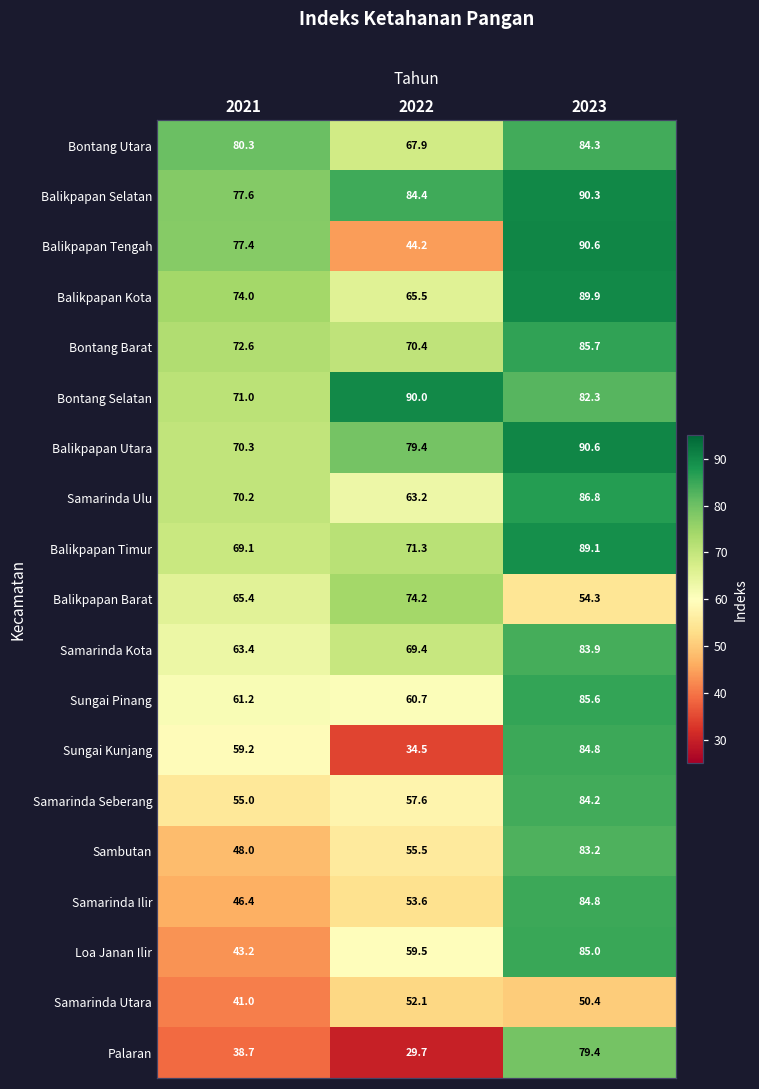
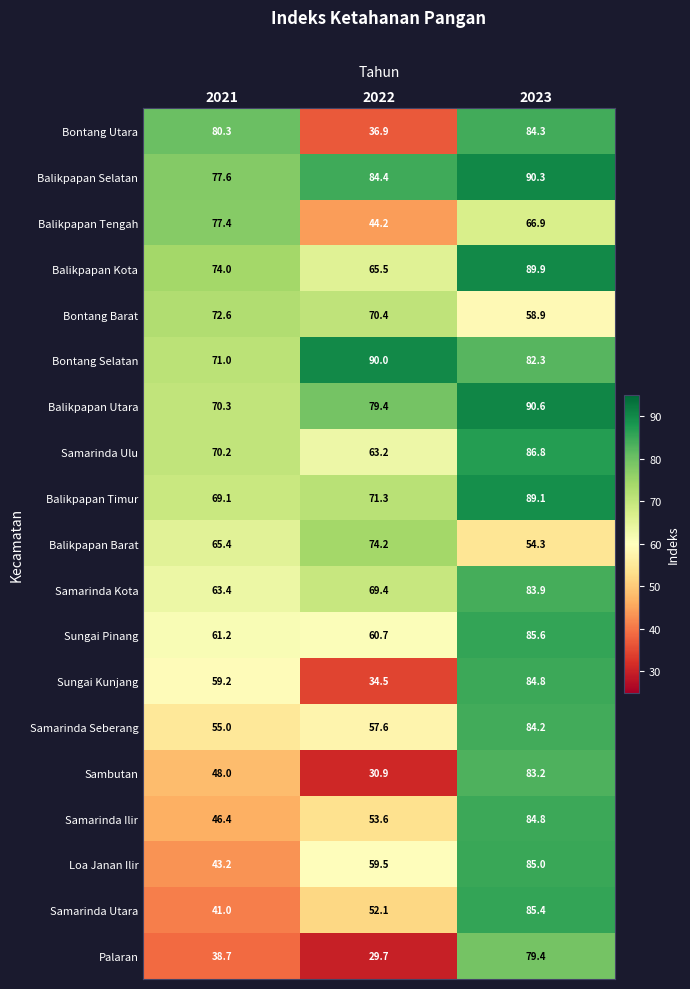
  {
    "Bontang Utara": {
      "2021": 80.3,
-     "2022": 67.9,
+     "2022": 36.9,
      "2023": 84.3
    },
    "Balikpapan Selatan": {
      "2021": 77.6,
      "2022": 84.4,
      "2023": 90.3
    },
    "Balikpapan Tengah": {
      "2021": 77.4,
      "2022": 44.2,
-     "2023": 90.6
+     "2023": 66.9
    },
    "Balikpapan Kota": {
      "2021": 74.0,
      "2022": 65.5,
      "2023": 89.9
    },
    "Bontang Barat": {
      "2021": 72.6,
      "2022": 70.4,
-     "2023": 85.7
+     "2023": 58.9
    },
    "Bontang Selatan": {
      "2021": 71.0,
      "2022": 90.0,
      "2023": 82.3
    },
    "Balikpapan Utara": {
      "2021": 70.3,
      "2022": 79.4,
      "2023": 90.6
    },
    "Samarinda Ulu": {
      "2021": 70.2,
      "2022": 63.2,
      "2023": 86.8
    },
    "Balikpapan Timur": {
      "2021": 69.1,
      "2022": 71.3,
      "2023": 89.1
    },
    "Balikpapan Barat": {
      "2021": 65.4,
      "2022": 74.2,
      "2023": 54.3
    },
    "Samarinda Kota": {
      "2021": 63.4,
      "2022": 69.4,
      "2023": 83.9
    },
    "Sungai Pinang": {
      "2021": 61.2,
      "2022": 60.7,
      "2023": 85.6
    },
    "Sungai Kunjang": {
      "2021": 59.2,
      "2022": 34.5,
      "2023": 84.8
    },
    "Samarinda Seberang": {
      "2021": 55.0,
      "2022": 57.6,
      "2023": 84.2
    },
    "Sambutan": {
      "2021": 48.0,
-     "2022": 55.5,
+     "2022": 30.9,
      "2023": 83.2
    },
    "Samarinda Ilir": {
      "2021": 46.4,
      "2022": 53.6,
      "2023": 84.8
    },
    "Loa Janan Ilir": {
      "2021": 43.2,
      "2022": 59.5,
      "2023": 85.0
    },
    "Samarinda Utara": {
      "2021": 41.0,
      "2022": 52.1,
-     "2023": 50.4
+     "2023": 85.4
    },
    "Palaran": {
      "2021": 38.7,
      "2022": 29.7,
      "2023": 79.4
    }
  }
